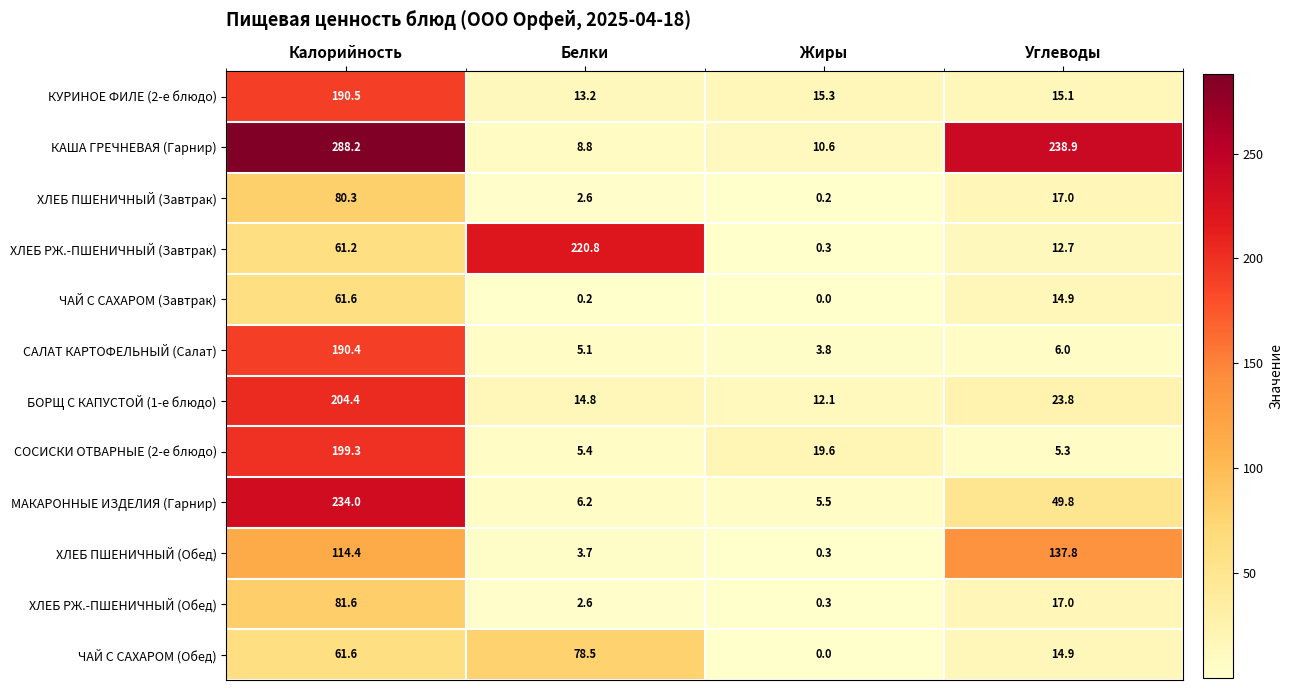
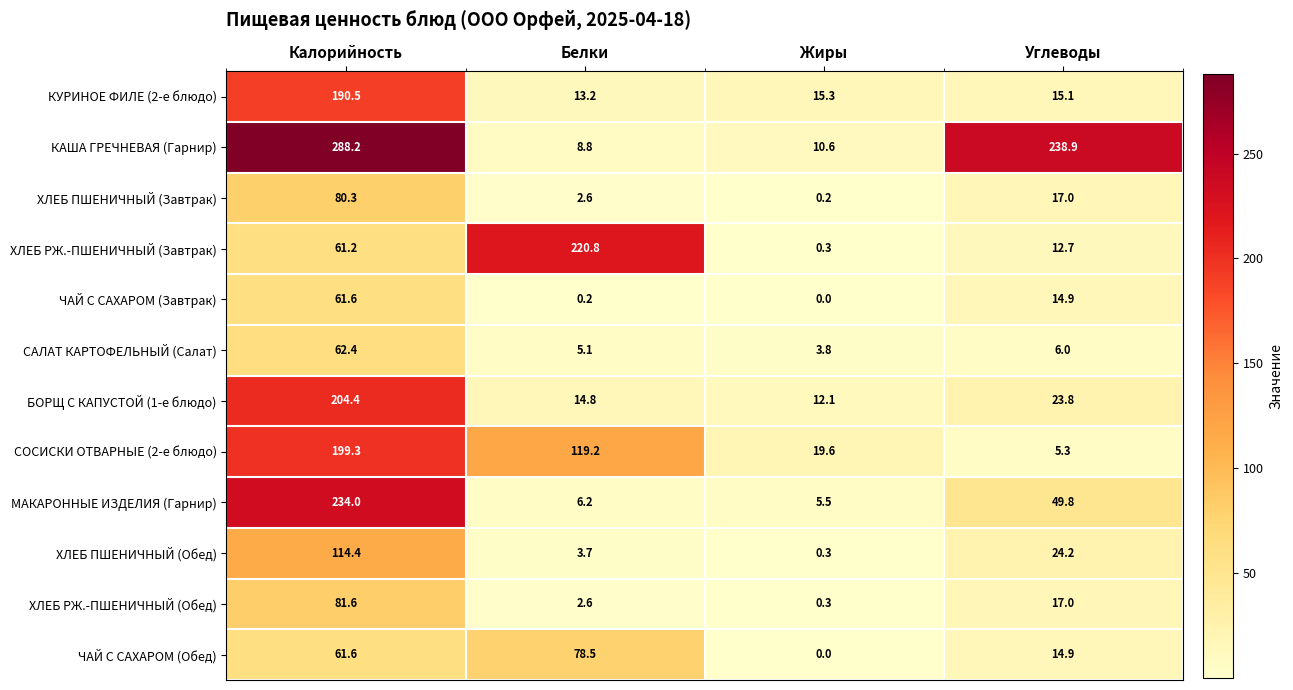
  {
    "КУРИНОЕ ФИЛЕ (2-е блюдо)": {
      "Калорийность": 190.5,
      "Белки": 13.2,
      "Жиры": 15.3,
      "Углеводы": 15.1
    },
    "КАША ГРЕЧНЕВАЯ (Гарнир)": {
      "Калорийность": 288.2,
      "Белки": 8.8,
      "Жиры": 10.6,
      "Углеводы": 238.9
    },
    "ХЛЕБ ПШЕНИЧНЫЙ (Завтрак)": {
      "Калорийность": 80.3,
      "Белки": 2.6,
      "Жиры": 0.2,
      "Углеводы": 17.0
    },
    "ХЛЕБ РЖ.-ПШЕНИЧНЫЙ (Завтрак)": {
      "Калорийность": 61.2,
      "Белки": 220.8,
      "Жиры": 0.3,
      "Углеводы": 12.7
    },
    "ЧАЙ С САХАРОМ (Завтрак)": {
      "Калорийность": 61.6,
      "Белки": 0.2,
      "Жиры": 0.0,
      "Углеводы": 14.9
    },
    "САЛАТ КАРТОФЕЛЬНЫЙ (Салат)": {
-     "Калорийность": 190.4,
+     "Калорийность": 62.4,
      "Белки": 5.1,
      "Жиры": 3.8,
      "Углеводы": 6.0
    },
    "БОРЩ С КАПУСТОЙ (1-е блюдо)": {
      "Калорийность": 204.4,
      "Белки": 14.8,
      "Жиры": 12.1,
      "Углеводы": 23.8
    },
    "СОСИСКИ ОТВАРНЫЕ (2-е блюдо)": {
      "Калорийность": 199.3,
-     "Белки": 5.4,
+     "Белки": 119.2,
      "Жиры": 19.6,
      "Углеводы": 5.3
    },
    "МАКАРОННЫЕ ИЗДЕЛИЯ (Гарнир)": {
      "Калорийность": 234.0,
      "Белки": 6.2,
      "Жиры": 5.5,
      "Углеводы": 49.8
    },
    "ХЛЕБ ПШЕНИЧНЫЙ (Обед)": {
      "Калорийность": 114.4,
      "Белки": 3.7,
      "Жиры": 0.3,
-     "Углеводы": 137.8
+     "Углеводы": 24.2
    },
    "ХЛЕБ РЖ.-ПШЕНИЧНЫЙ (Обед)": {
      "Калорийность": 81.6,
      "Белки": 2.6,
      "Жиры": 0.3,
      "Углеводы": 17.0
    },
    "ЧАЙ С САХАРОМ (Обед)": {
      "Калорийность": 61.6,
      "Белки": 78.5,
      "Жиры": 0.0,
      "Углеводы": 14.9
    }
  }
